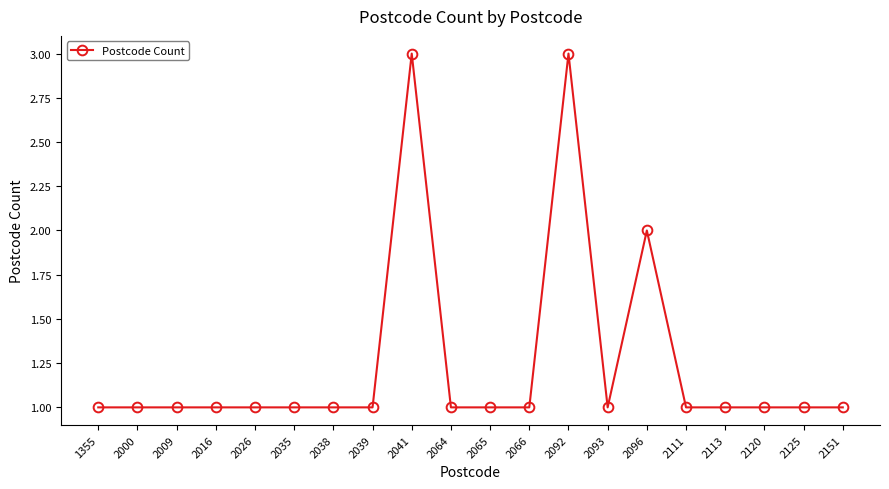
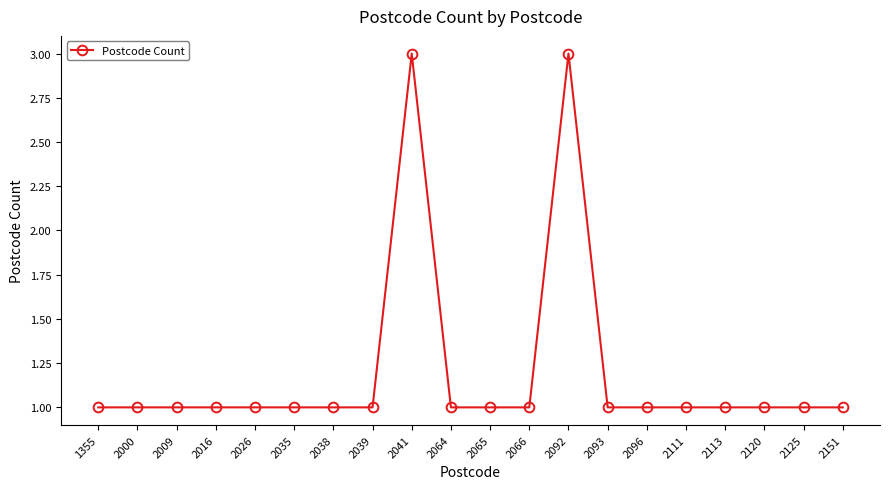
  {
    "1355": 1,
    "2000": 1,
    "2009": 1,
    "2016": 1,
    "2026": 1,
    "2035": 1,
    "2038": 1,
    "2039": 1,
    "2041": 3,
    "2064": 1,
    "2065": 1,
    "2066": 1,
    "2092": 3,
    "2093": 1,
-   "2096": 2,
+   "2096": 1,
    "2111": 1,
    "2113": 1,
    "2120": 1,
    "2125": 1,
    "2151": 1
  }
